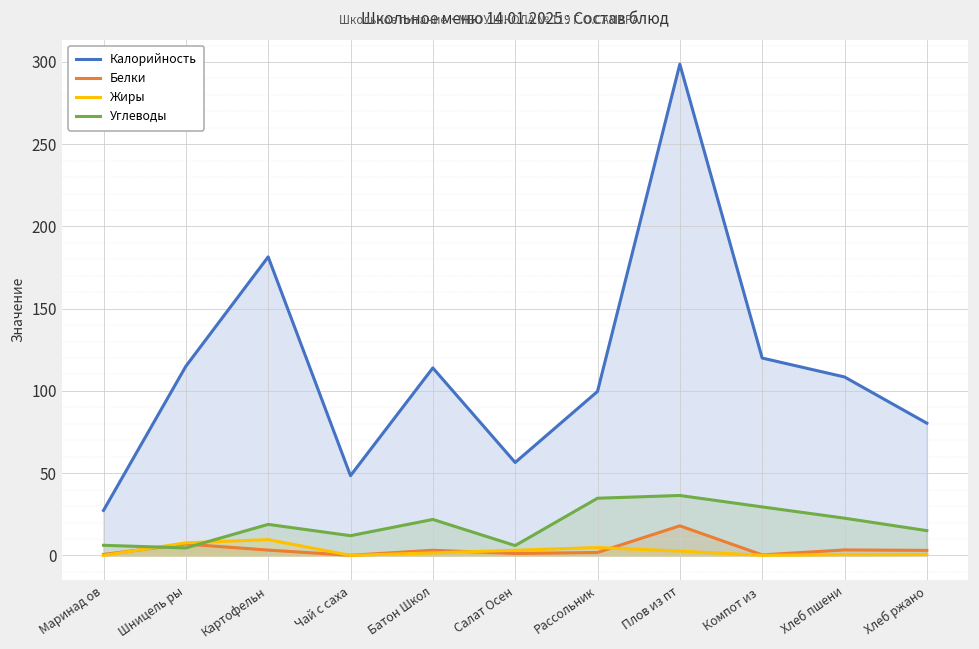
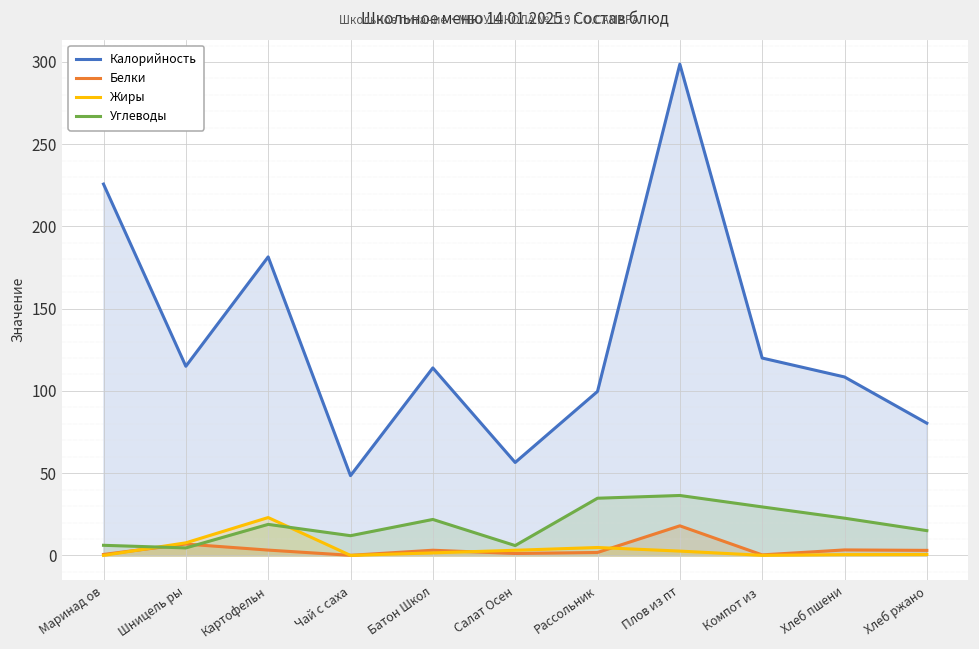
  {
    "Калорийность": {
-     "Маринад ов": 27,
+     "Маринад ов": 226,
      "Шницель ры": 115,
      "Картофельн": 182,
      "Чай с саха": 49,
      "Батон Школ": 114,
      "Салат Осен": 57,
      "Рассольник": 100,
      "Плов из пт": 299,
      "Компот из": 120,
      "Хлеб пшени": 109,
      "Хлеб ржано": 80
    },
    "Белки": {
      "Картофельн": 3,
      "Салат Осен": 1,
      "Рассольник": 2,
      "Плов из пт": 18,
      "Хлеб пшени": 3,
      "Хлеб ржано": 3
    },
    "Жиры": {
-     "Картофельн": 10,
+     "Картофельн": 23,
      "Салат Осен": 3,
      "Рассольник": 5,
      "Плов из пт": 3,
      "Хлеб пшени": 1,
      "Хлеб ржано": 1
    },
    "Углеводы": {
      "Маринад ов": 6,
      "Шницель ры": 5,
      "Картофельн": 19,
      "Чай с саха": 12,
      "Батон Школ": 22,
      "Салат Осен": 6,
      "Рассольник": 35,
      "Плов из пт": 36,
      "Компот из": 30,
      "Хлеб пшени": 23,
      "Хлеб ржано": 15
    }
  }
